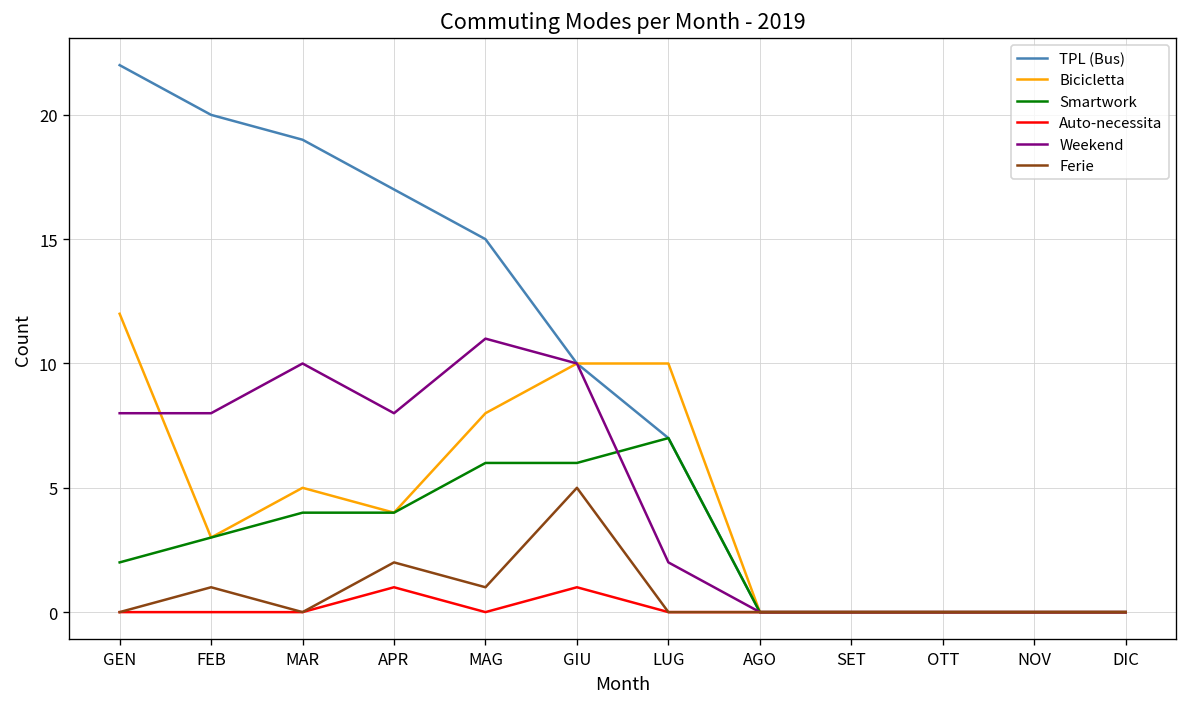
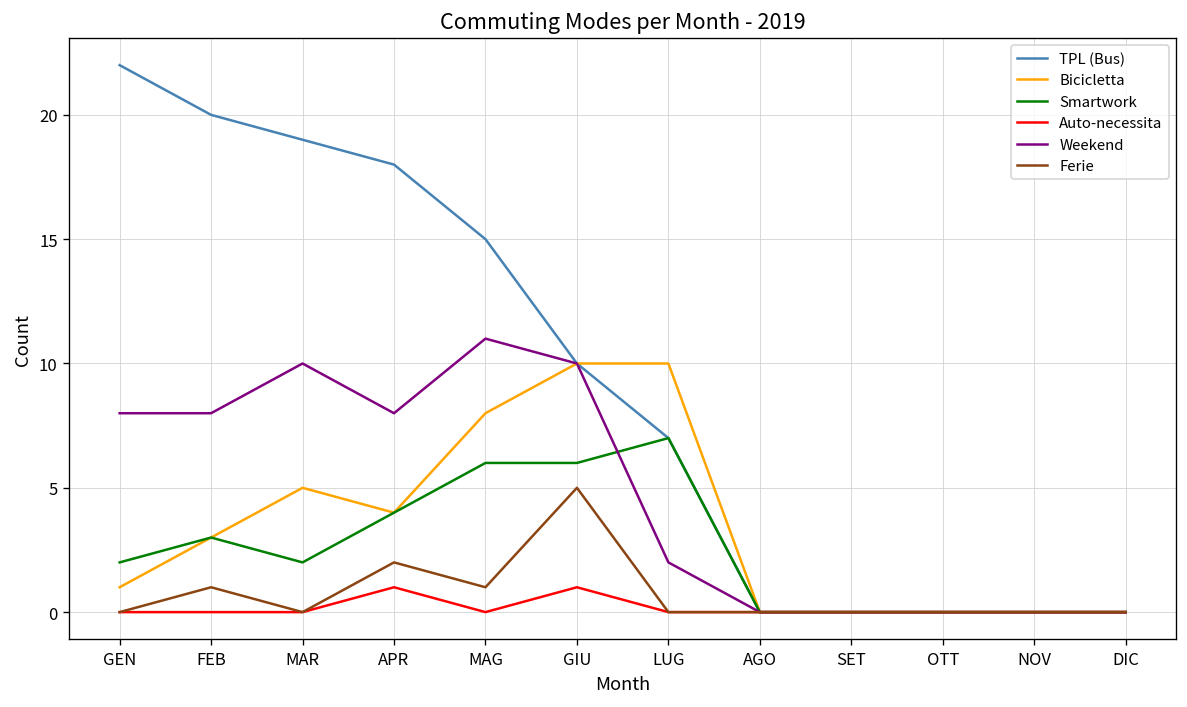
  {
    "TPL (Bus)": {
      "GEN": 22,
      "FEB": 20,
      "MAR": 19,
-     "APR": 17,
+     "APR": 18,
      "MAG": 15
    },
    "Bicicletta": {
-     "GEN": 12,
+     "GEN": 1,
      "MAR": 5,
      "MAG": 8,
      "LUG": 10
    },
    "Smartwork": {
      "GEN": 2,
-     "MAR": 4,
+     "MAR": 2,
      "MAG": 6,
      "GIU": 6
    },
    "Auto-necessita": {
      "FEB": 0,
      "APR": 1,
      "MAG": 0,
      "GIU": 1
    },
    "Weekend": {
      "GEN": 8,
      "FEB": 8,
      "MAR": 10,
      "APR": 8,
      "MAG": 11,
      "LUG": 2
    },
    "Ferie": {
      "FEB": 1,
      "APR": 2,
      "MAG": 1,
      "GIU": 5
    }
  }
